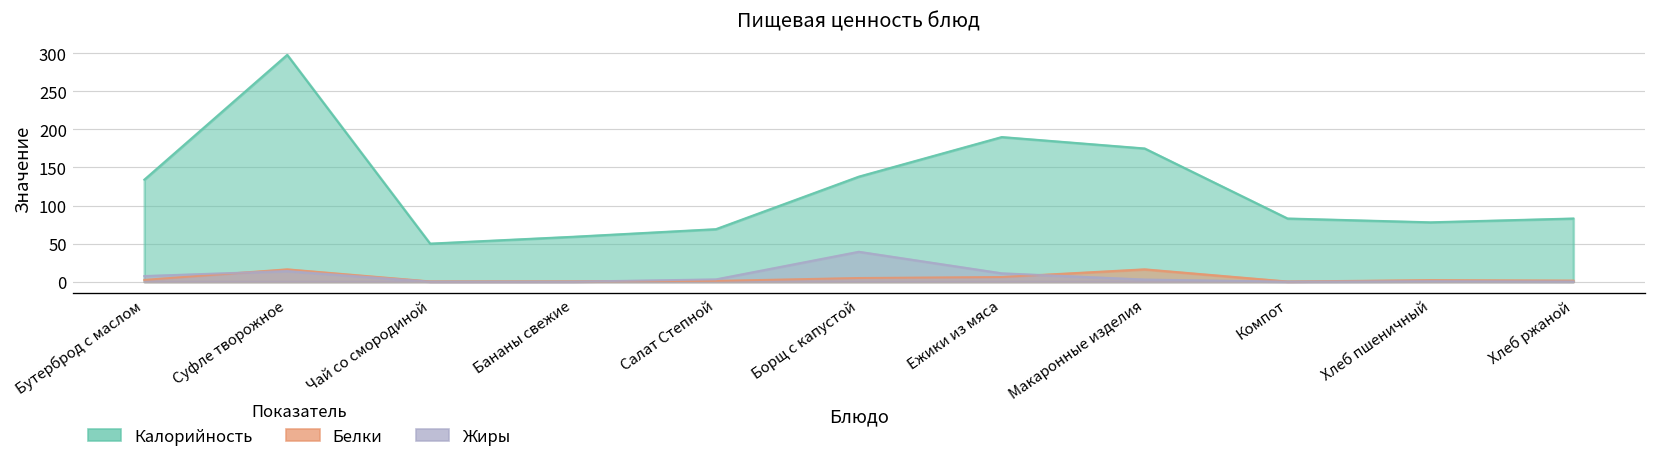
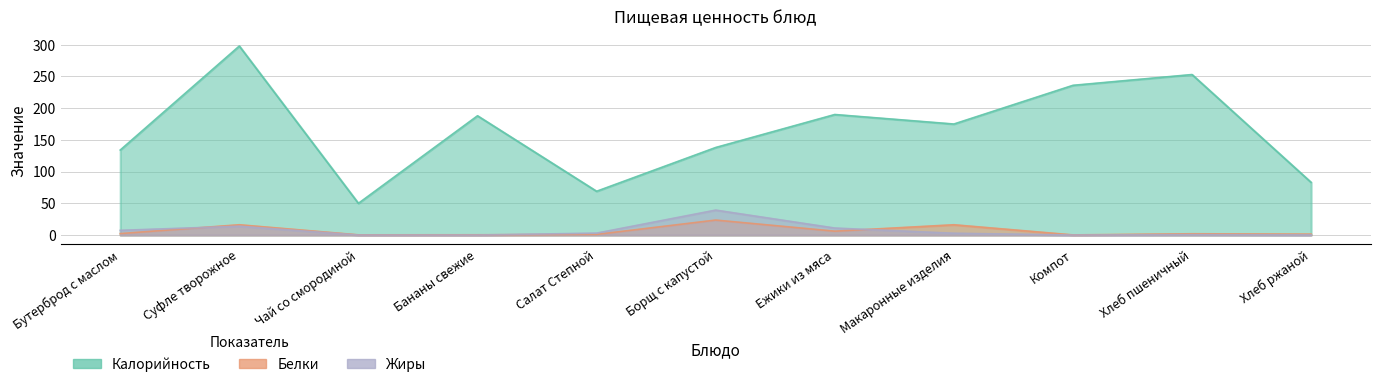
  {
    "Калорийность": {
      "Бутерброд с маслом": 130,
      "Суфле творожное": 300,
      "Чай со смородиной": 50,
-     "Бананы свежие": 60,
+     "Бананы свежие": 190,
      "Салат Степной": 70,
      "Борщ с капустой": 140,
      "Ежики из мяса": 190,
      "Макаронные изделия": 180,
-     "Компот": 80,
-     "Хлеб пшеничный": 80,
+     "Компот": 240,
+     "Хлеб пшеничный": 250,
      "Хлеб ржаной": 80
    },
    "Белки": {
      "Бутерброд с маслом": 0,
-     "Борщ с капустой": 0,
+     "Борщ с капустой": 20,
      "Ежики из мяса": 10,
      "Макаронные изделия": 20
    },
    "Жиры": {
      "Бутерброд с маслом": 10,
      "Борщ с капустой": 40,
      "Ежики из мяса": 10,
      "Макаронные изделия": 0
    }
  }
